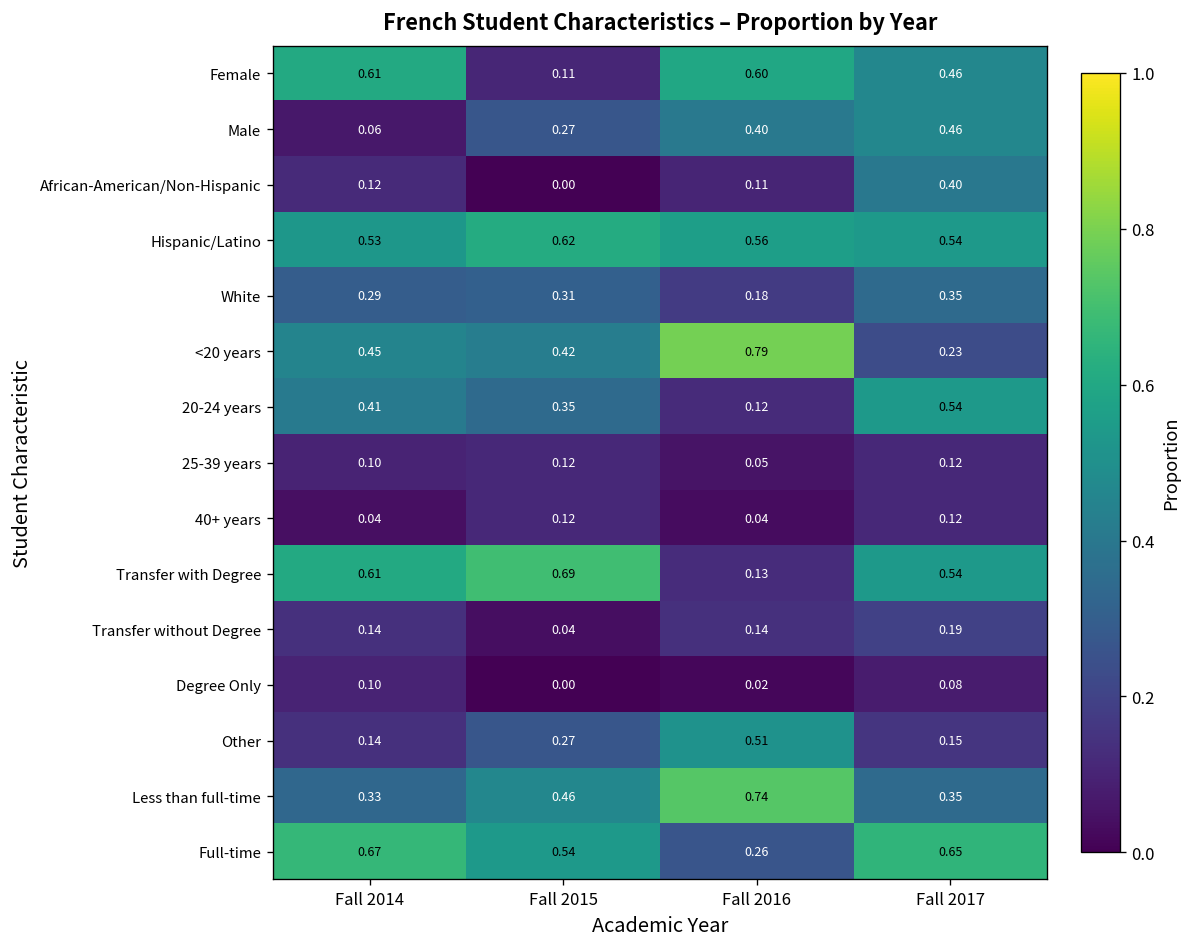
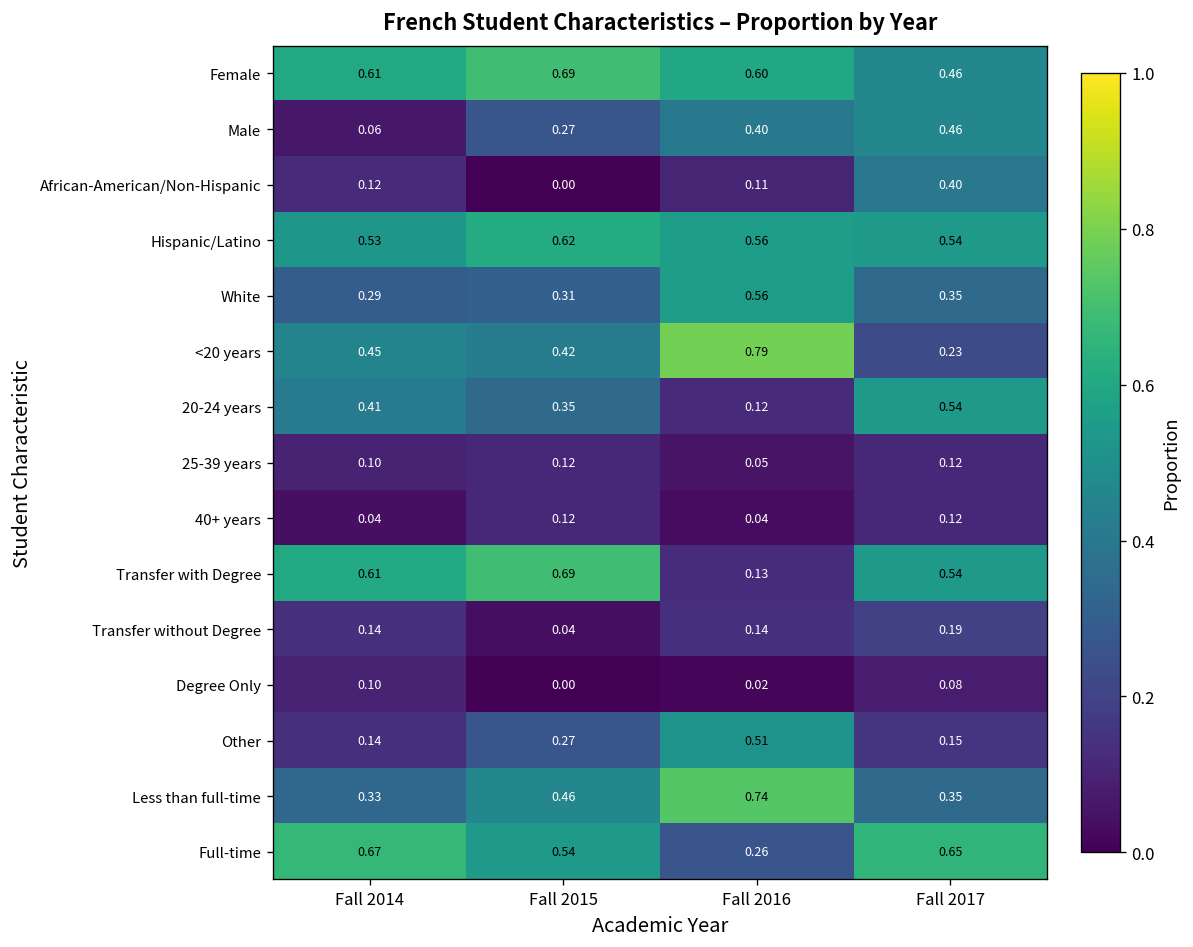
  {
    "Female": {
      "Fall 2014": 0.61,
-     "Fall 2015": 0.11,
+     "Fall 2015": 0.69,
      "Fall 2016": 0.60,
      "Fall 2017": 0.46
    },
    "Male": {
      "Fall 2014": 0.06,
      "Fall 2015": 0.27,
      "Fall 2016": 0.40,
      "Fall 2017": 0.46
    },
    "African-American/Non-Hispanic": {
      "Fall 2014": 0.12,
      "Fall 2015": 0.00,
      "Fall 2016": 0.11,
      "Fall 2017": 0.40
    },
    "Hispanic/Latino": {
      "Fall 2014": 0.53,
      "Fall 2015": 0.62,
      "Fall 2016": 0.56,
      "Fall 2017": 0.54
    },
    "White": {
      "Fall 2014": 0.29,
      "Fall 2015": 0.31,
-     "Fall 2016": 0.18,
+     "Fall 2016": 0.56,
      "Fall 2017": 0.35
    },
    "<20 years": {
      "Fall 2014": 0.45,
      "Fall 2015": 0.42,
      "Fall 2016": 0.79,
      "Fall 2017": 0.23
    },
    "20-24 years": {
      "Fall 2014": 0.41,
      "Fall 2015": 0.35,
      "Fall 2016": 0.12,
      "Fall 2017": 0.54
    },
    "25-39 years": {
      "Fall 2014": 0.10,
      "Fall 2015": 0.12,
      "Fall 2016": 0.05,
      "Fall 2017": 0.12
    },
    "40+ years": {
      "Fall 2014": 0.04,
      "Fall 2015": 0.12,
      "Fall 2016": 0.04,
      "Fall 2017": 0.12
    },
    "Transfer with Degree": {
      "Fall 2014": 0.61,
      "Fall 2015": 0.69,
      "Fall 2016": 0.13,
      "Fall 2017": 0.54
    },
    "Transfer without Degree": {
      "Fall 2014": 0.14,
      "Fall 2015": 0.04,
      "Fall 2016": 0.14,
      "Fall 2017": 0.19
    },
    "Degree Only": {
      "Fall 2014": 0.10,
      "Fall 2015": 0.00,
      "Fall 2016": 0.02,
      "Fall 2017": 0.08
    },
    "Other": {
      "Fall 2014": 0.14,
      "Fall 2015": 0.27,
      "Fall 2016": 0.51,
      "Fall 2017": 0.15
    },
    "Less than full-time": {
      "Fall 2014": 0.33,
      "Fall 2015": 0.46,
      "Fall 2016": 0.74,
      "Fall 2017": 0.35
    },
    "Full-time": {
      "Fall 2014": 0.67,
      "Fall 2015": 0.54,
      "Fall 2016": 0.26,
      "Fall 2017": 0.65
    }
  }
